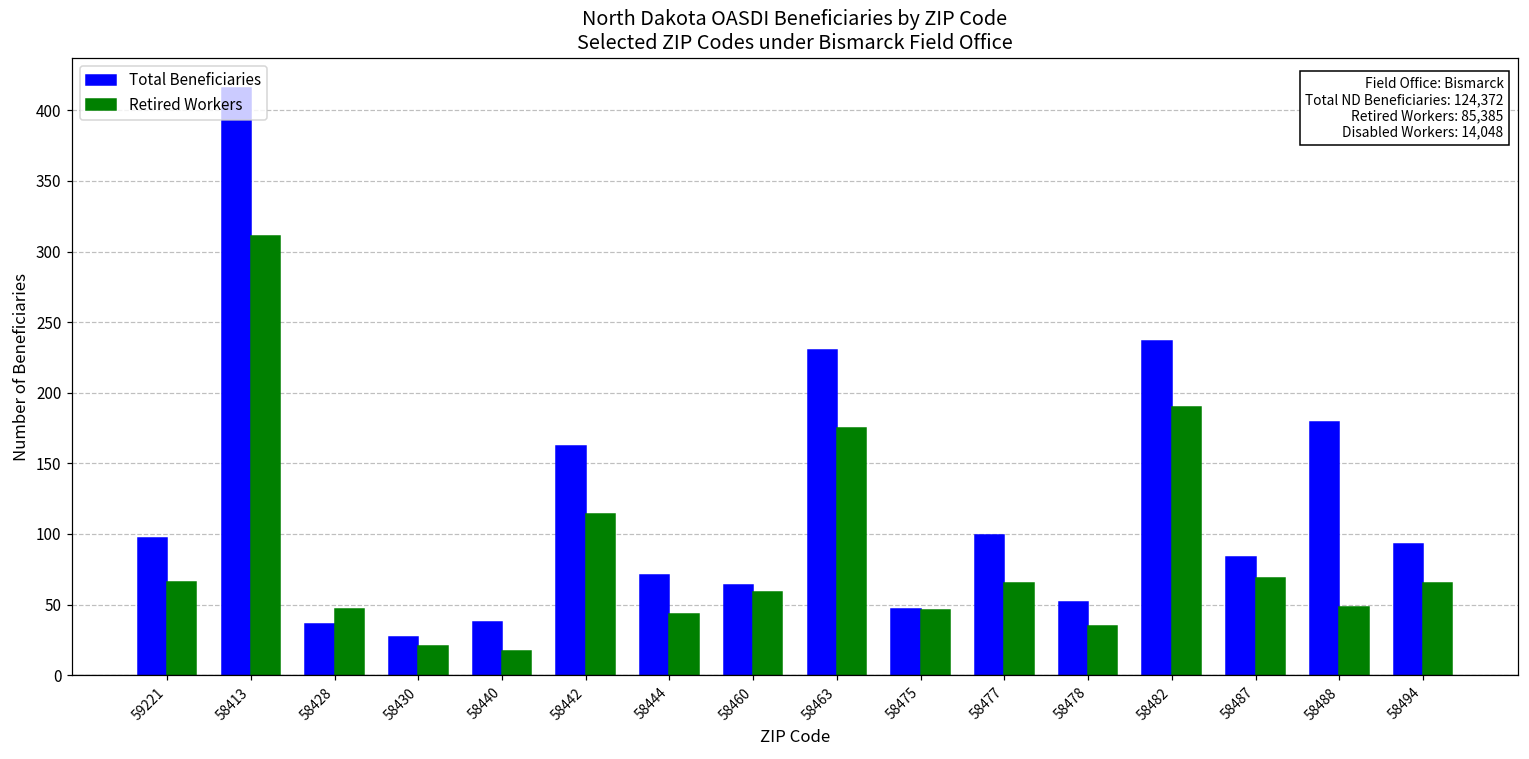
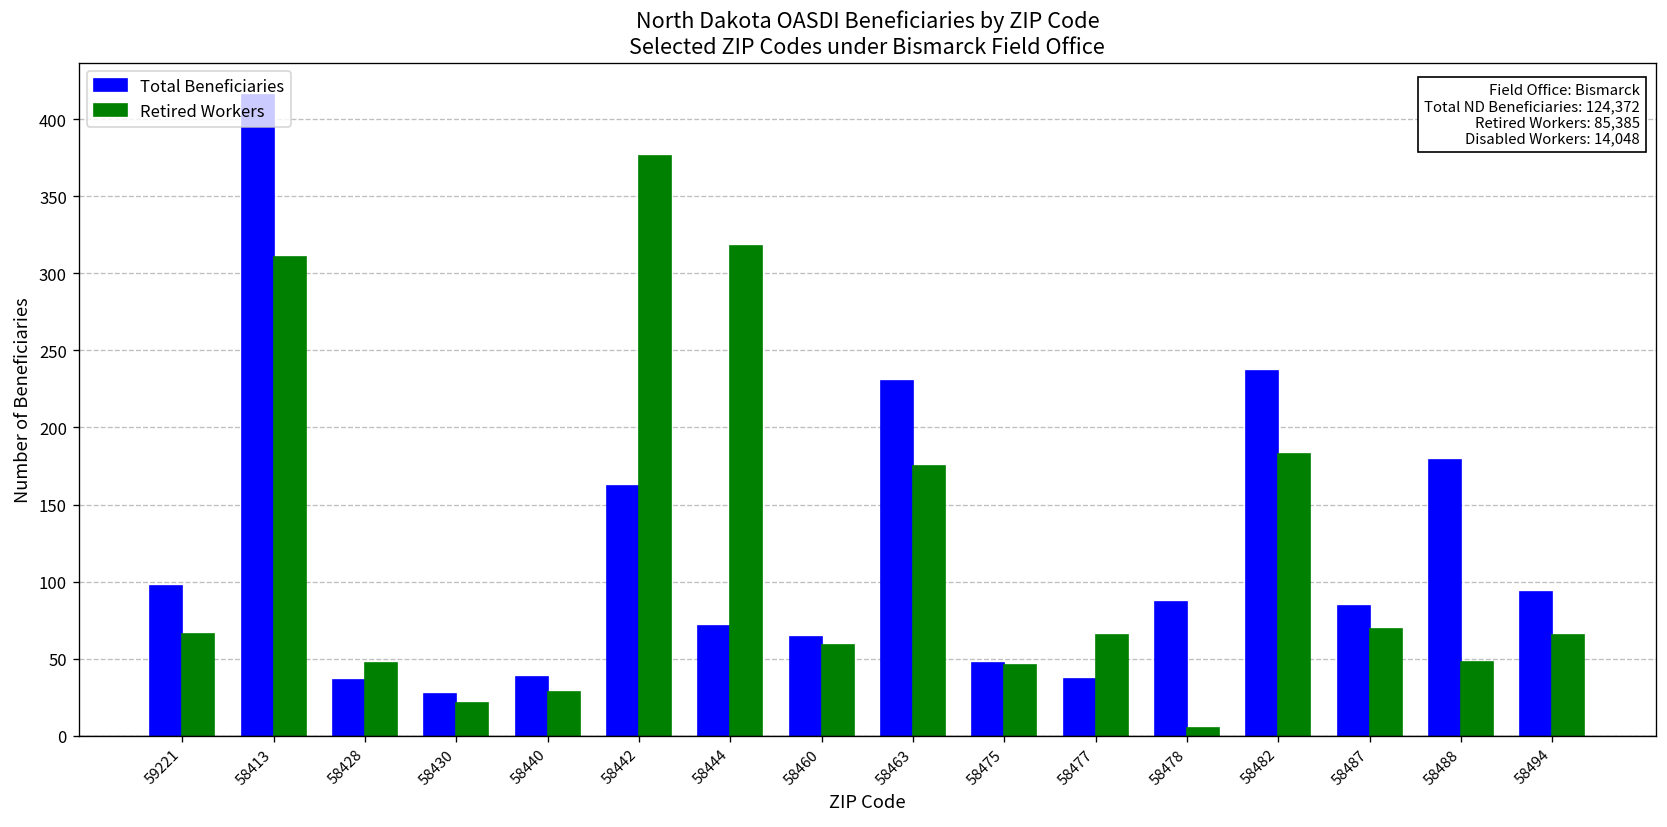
  {
    "Total Beneficiaries": {
      "59221": 97,
      "58428": 36,
      "58430": 27,
      "58440": 38,
      "58442": 162,
      "58444": 71,
      "58460": 64,
      "58463": 230,
      "58475": 47,
-     "58477": 99,
-     "58478": 52,
+     "58477": 37,
+     "58478": 87,
      "58482": 237,
      "58487": 84,
      "58488": 179,
      "58494": 93
    },
    "Retired Workers": {
      "59221": 66,
      "58413": 311,
      "58428": 47,
      "58430": 21,
-     "58440": 17,
-     "58442": 114,
-     "58444": 43,
+     "58440": 28,
+     "58442": 376,
+     "58444": 318,
      "58460": 59,
      "58463": 175,
      "58475": 46,
      "58477": 65,
-     "58478": 35,
-     "58482": 190,
+     "58478": 5,
+     "58482": 183,
      "58487": 69,
      "58488": 48,
      "58494": 65
    }
  }
